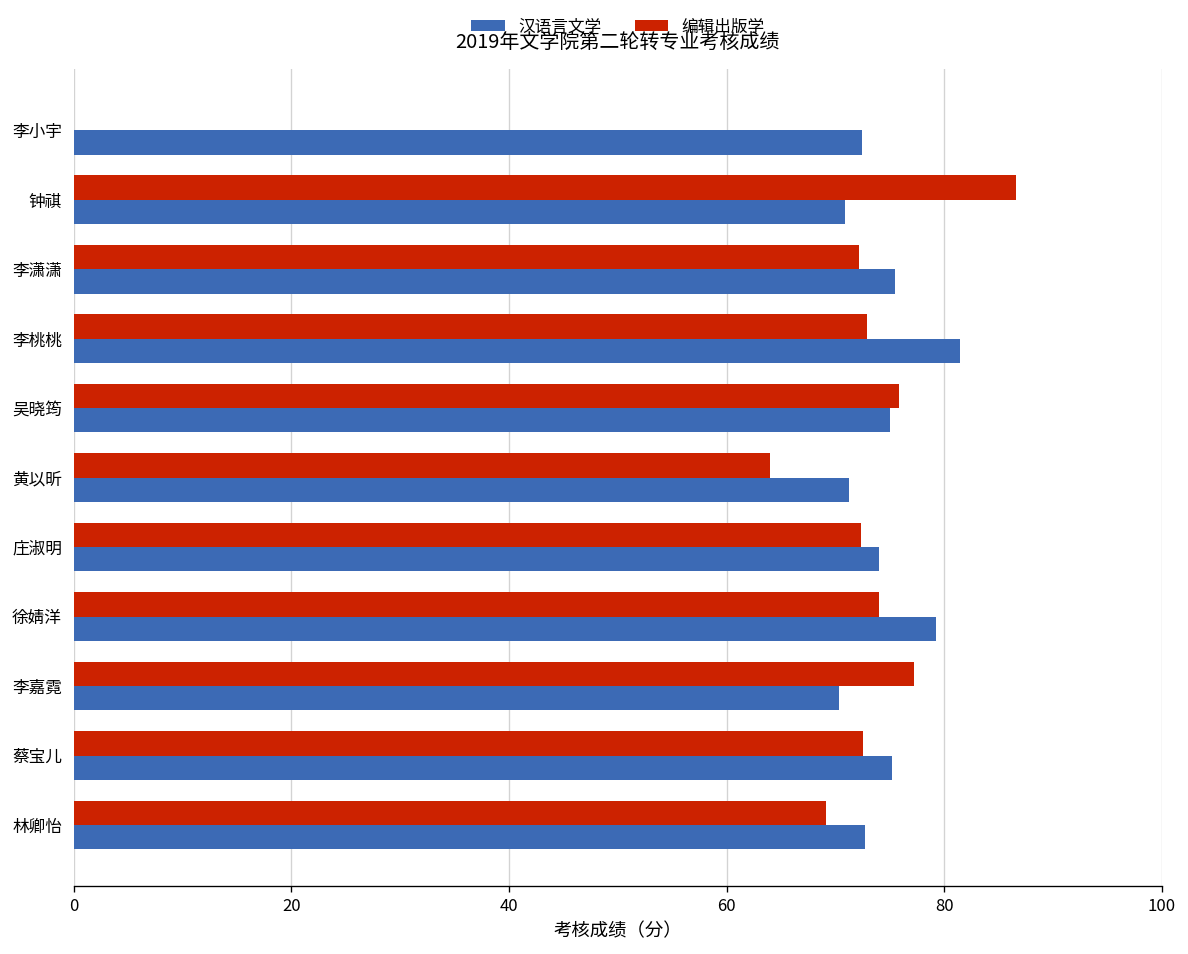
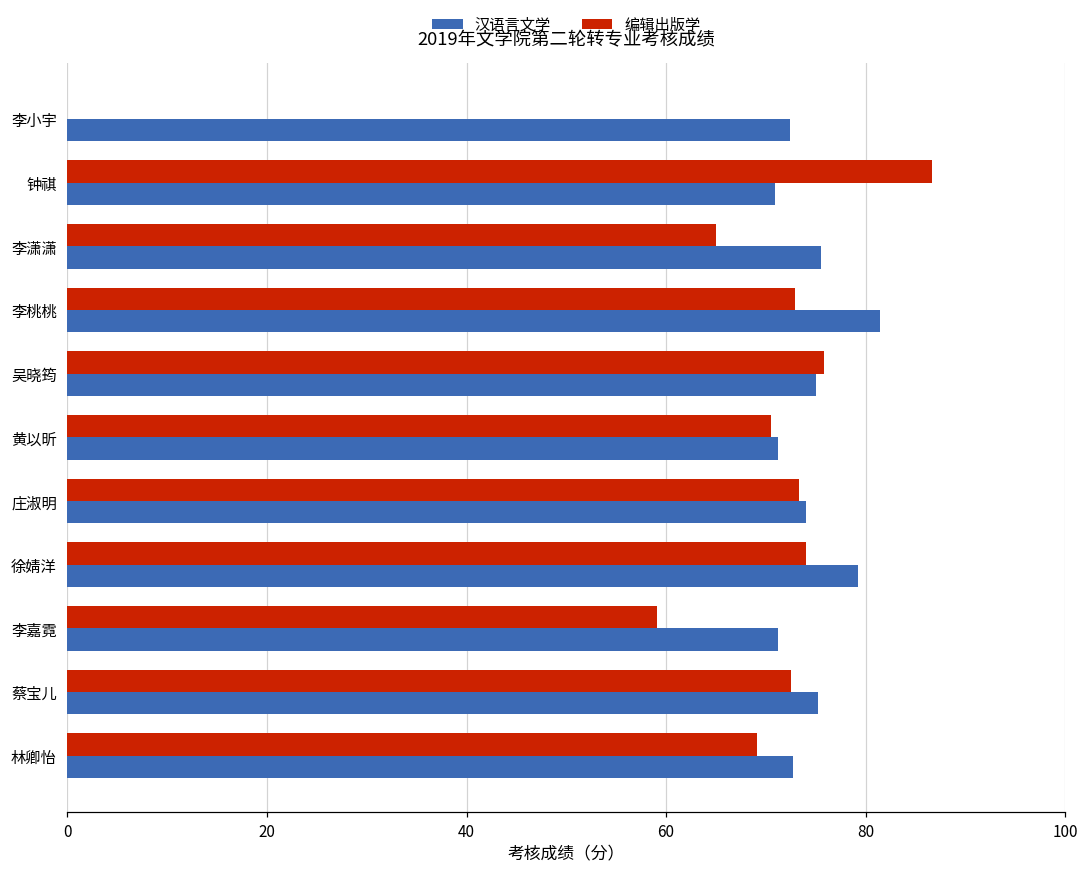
  {
    "汉语言文学": {
      "李小宇": 72,
      "钟祺": 71,
      "李潇潇": 76,
      "李桃桃": 81,
      "吴晓筠": 75,
      "黄以昕": 71,
      "庄淑明": 74,
      "徐婧洋": 79,
-     "李嘉霓": 70,
+     "李嘉霓": 71,
      "蔡宝儿": 75,
      "林卿怡": 73
    },
    "编辑出版学": {
      "李小宇": 0,
      "钟祺": 87,
-     "李潇潇": 72,
+     "李潇潇": 65,
      "李桃桃": 73,
      "吴晓筠": 76,
-     "黄以昕": 64,
-     "庄淑明": 72,
+     "黄以昕": 71,
+     "庄淑明": 73,
      "徐婧洋": 74,
-     "李嘉霓": 77,
+     "李嘉霓": 59,
      "蔡宝儿": 73,
      "林卿怡": 69
    }
  }
